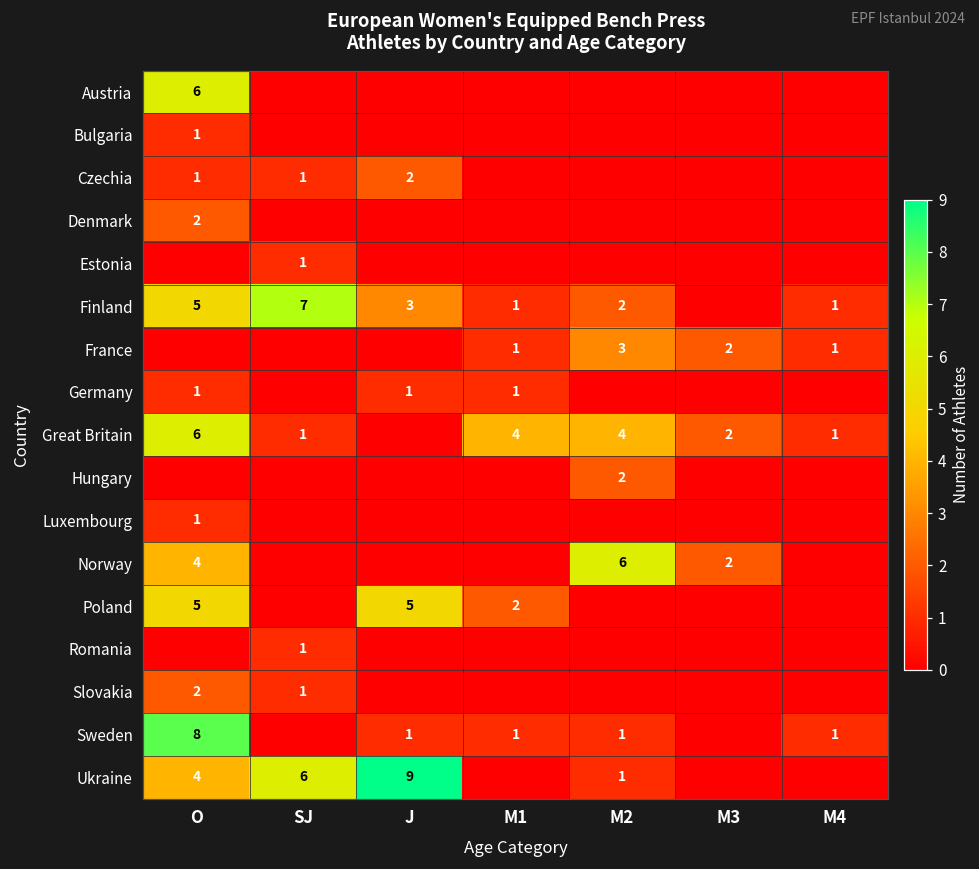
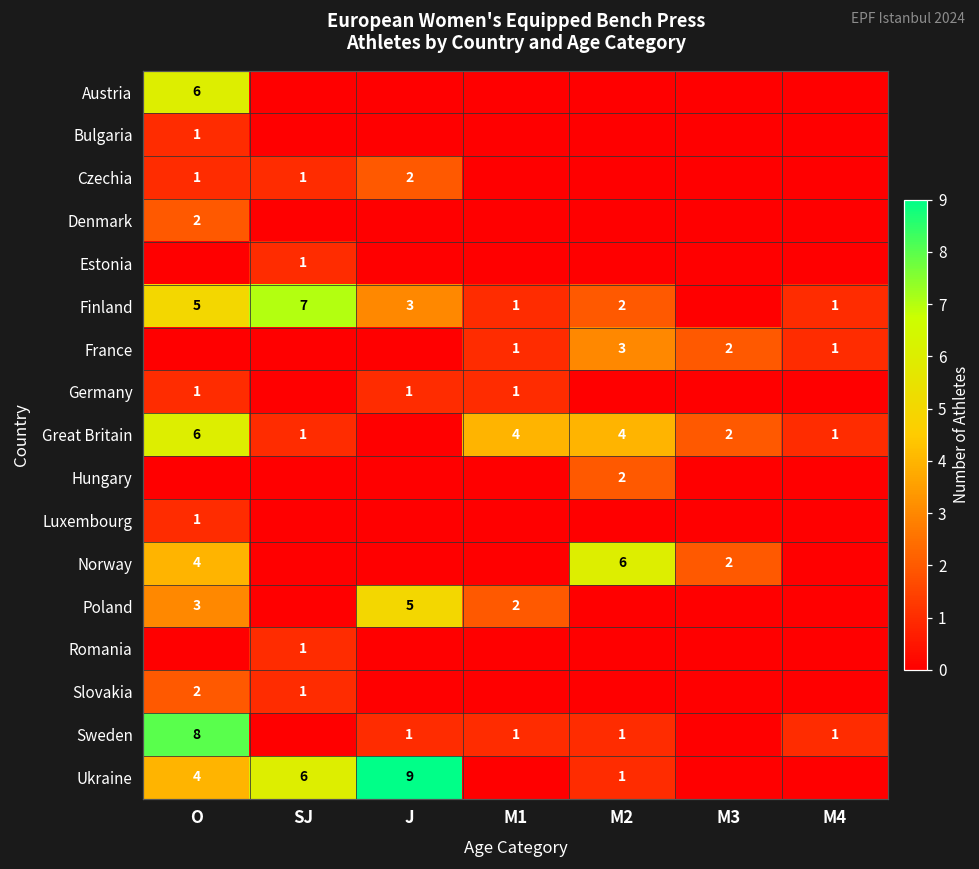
  {
    "Austria": {
      "O": 6
    },
    "Bulgaria": {
      "O": 1
    },
    "Czechia": {
      "O": 1,
      "SJ": 1,
      "J": 2
    },
    "Denmark": {
      "O": 2
    },
    "Estonia": {
      "SJ": 1
    },
    "Finland": {
      "O": 5,
      "SJ": 7,
      "J": 3,
      "M1": 1,
      "M2": 2,
      "M4": 1
    },
    "France": {
      "M1": 1,
      "M2": 3,
      "M3": 2,
      "M4": 1
    },
    "Germany": {
      "O": 1,
      "J": 1,
      "M1": 1
    },
    "Great Britain": {
      "O": 6,
      "SJ": 1,
      "M1": 4,
      "M2": 4,
      "M3": 2,
      "M4": 1
    },
    "Hungary": {
      "M2": 2
    },
    "Luxembourg": {
      "O": 1
    },
    "Norway": {
      "O": 4,
      "M2": 6,
      "M3": 2
    },
    "Poland": {
-     "O": 5,
+     "O": 3,
      "J": 5,
      "M1": 2
    },
    "Romania": {
      "SJ": 1
    },
    "Slovakia": {
      "O": 2,
      "SJ": 1
    },
    "Sweden": {
      "O": 8,
      "J": 1,
      "M1": 1,
      "M2": 1,
      "M4": 1
    },
    "Ukraine": {
      "O": 4,
      "SJ": 6,
      "J": 9,
      "M2": 1
    }
  }
